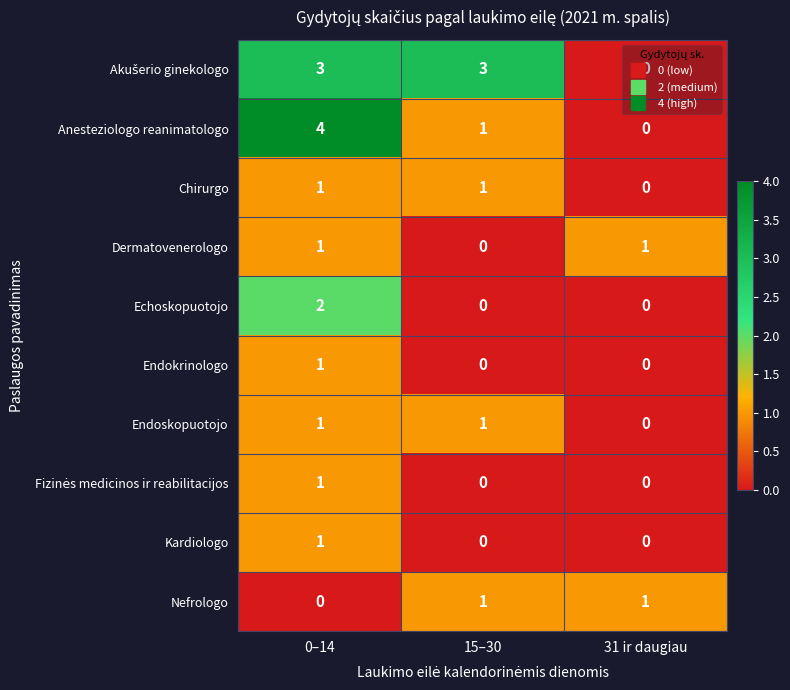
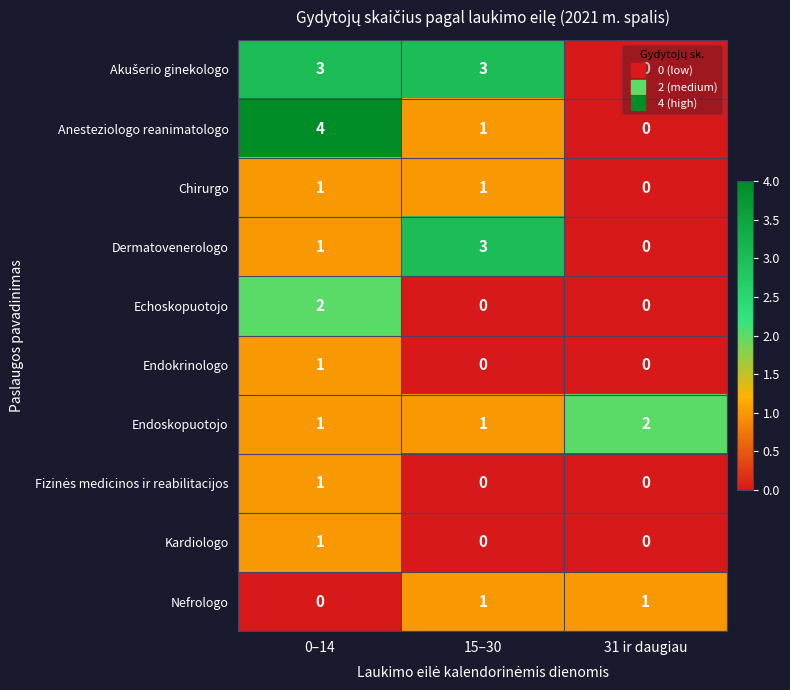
  {
    "Akušerio ginekologo": {
      "0–14": 3,
      "15–30": 3
    },
    "Anesteziologo reanimatologo": {
      "0–14": 4,
      "15–30": 1,
      "31 ir daugiau": 0
    },
    "Chirurgo": {
      "0–14": 1,
      "15–30": 1,
      "31 ir daugiau": 0
    },
    "Dermatovenerologo": {
      "0–14": 1,
-     "15–30": 0,
-     "31 ir daugiau": 1
+     "15–30": 3,
+     "31 ir daugiau": 0
    },
    "Echoskopuotojo": {
      "0–14": 2,
      "15–30": 0,
      "31 ir daugiau": 0
    },
    "Endokrinologo": {
      "0–14": 1,
      "15–30": 0,
      "31 ir daugiau": 0
    },
    "Endoskopuotojo": {
      "0–14": 1,
      "15–30": 1,
-     "31 ir daugiau": 0
+     "31 ir daugiau": 2
    },
    "Fizinės medicinos ir reabilitacijos": {
      "0–14": 1,
      "15–30": 0,
      "31 ir daugiau": 0
    },
    "Kardiologo": {
      "0–14": 1,
      "15–30": 0,
      "31 ir daugiau": 0
    },
    "Nefrologo": {
      "0–14": 0,
      "15–30": 1,
      "31 ir daugiau": 1
    }
  }
